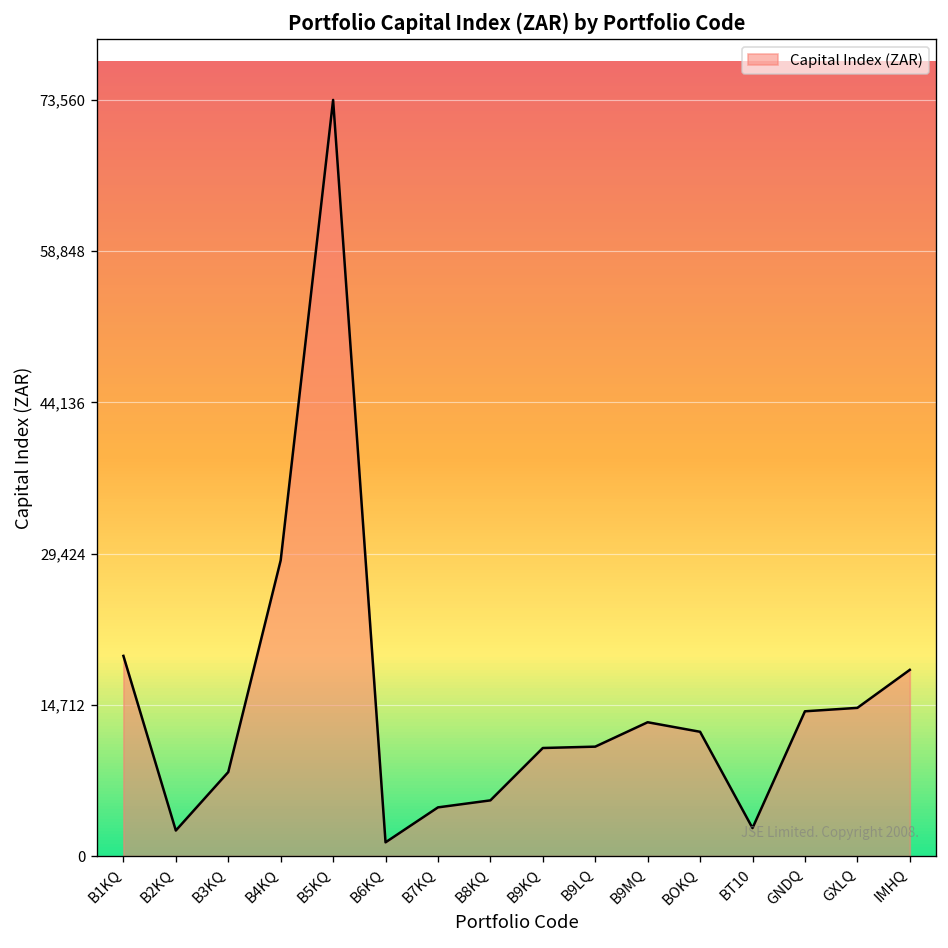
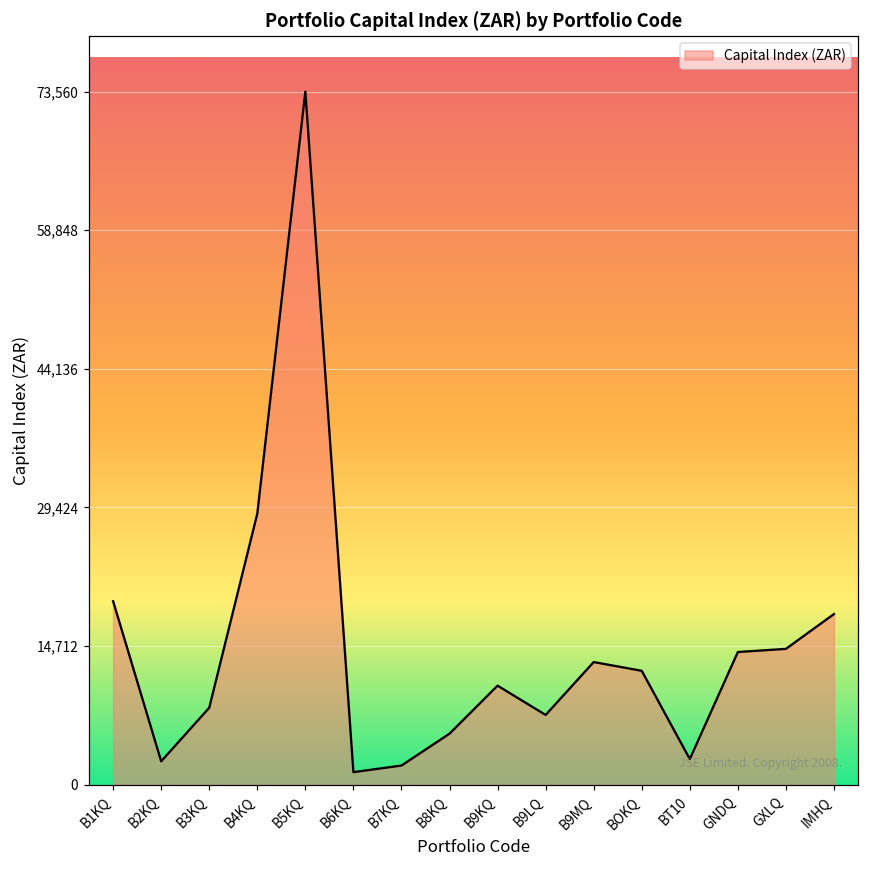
  {
    "B1KQ": "19,000",
    "B2KQ": "2,000",
    "B3KQ": "8,000",
    "B4KQ": "29,000",
    "B5KQ": "74,000",
    "B6KQ": "1,000",
-   "B7KQ": "5,000",
+   "B7KQ": "2,000",
    "B8KQ": "5,000",
    "B9KQ": "11,000",
-   "B9LQ": "11,000",
+   "B9LQ": "7,000",
    "B9MQ": "13,000",
    "BOKQ": "12,000",
    "BT10": "3,000",
    "GNDQ": "14,000",
    "GXLQ": "14,000",
    "IMHQ": "18,000"
  }
